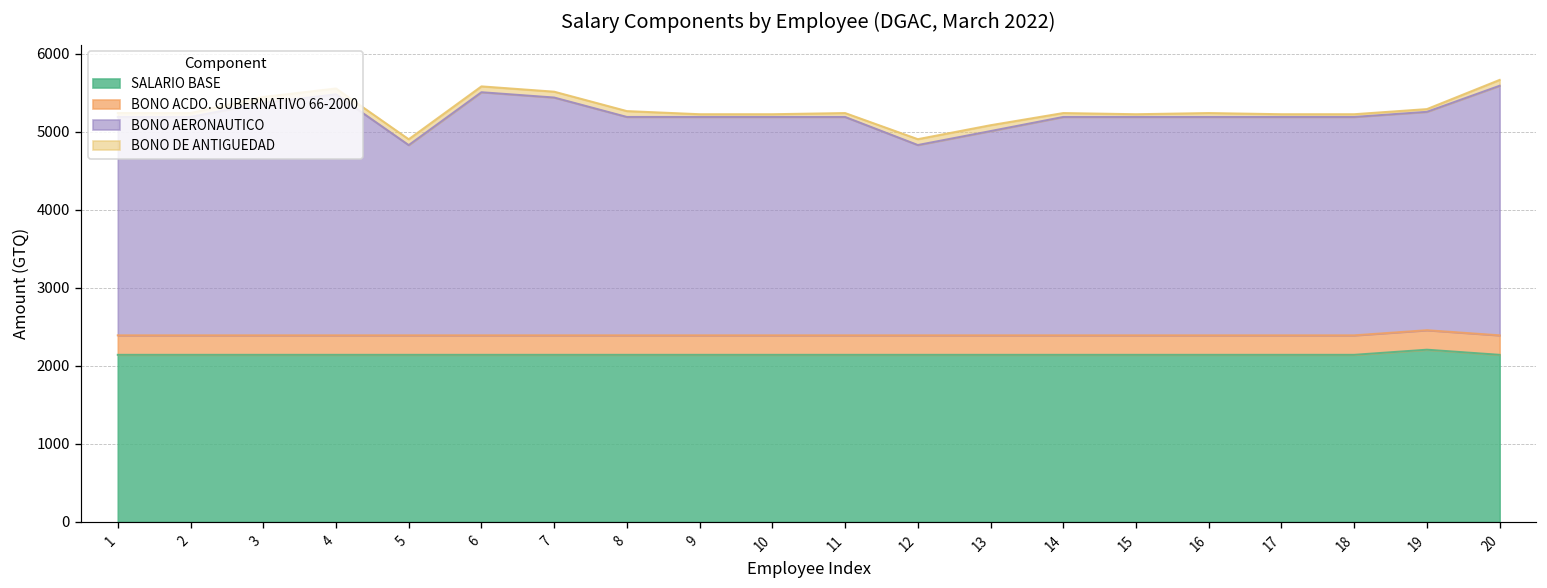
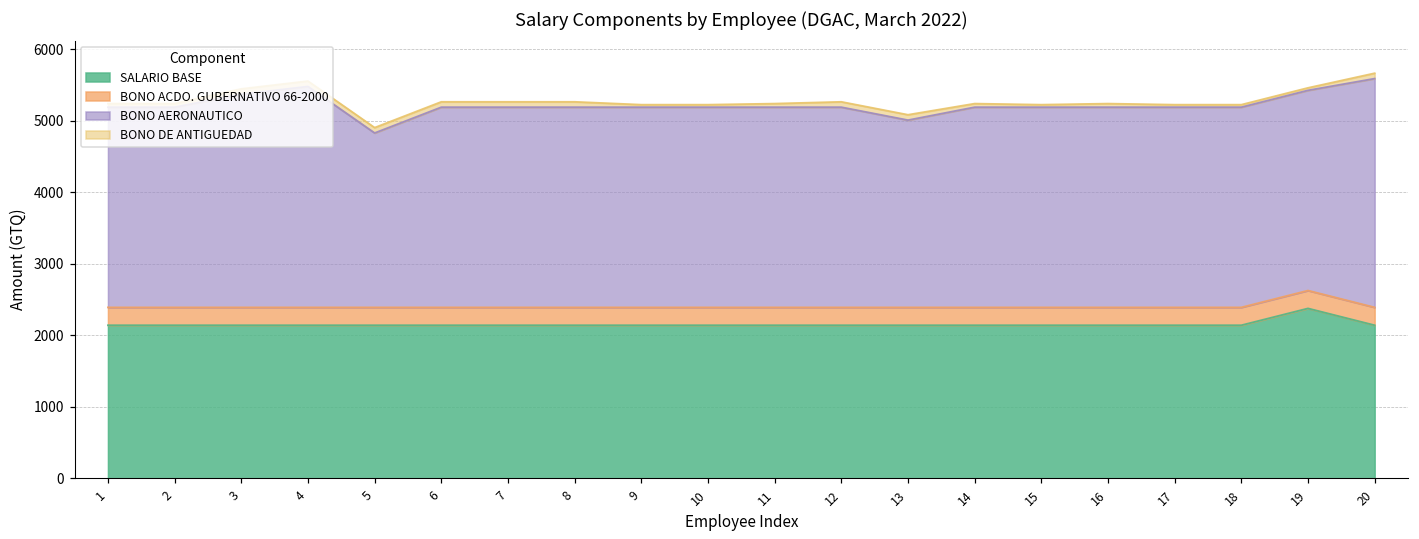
  {
    "SALARIO BASE": {
      "1": 2100,
      "2": 2100,
      "3": 2100,
      "4": 2100,
      "5": 2100,
      "6": 2100,
      "7": 2100,
      "8": 2100,
      "9": 2100,
      "10": 2100,
      "11": 2100,
      "12": 2100,
      "13": 2100,
      "14": 2100,
      "15": 2100,
      "16": 2100,
      "17": 2100,
      "18": 2100,
-     "19": 2200,
+     "19": 2400,
      "20": 2100
    },
    "BONO AERONAUTICO": {
      "5": 2400,
-     "6": 3100,
-     "7": 3000,
+     "6": 2800,
+     "7": 2800,
      "8": 2800,
      "11": 2800,
-     "12": 2400,
+     "12": 2800,
      "13": 2600,
      "14": 2800,
      "16": 2800,
      "20": 3200
    }
  }
